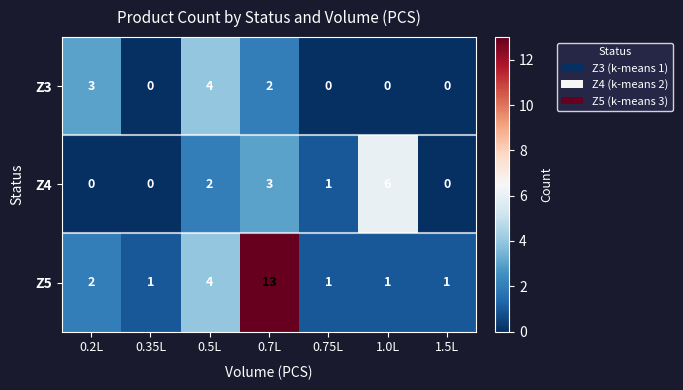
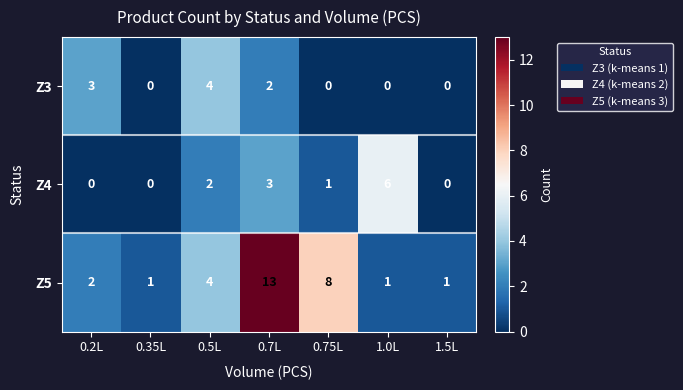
  {
    "Z3": {
      "0.2L": 3,
      "0.35L": 0,
      "0.5L": 4,
      "0.7L": 2,
      "0.75L": 0,
      "1.0L": 0,
      "1.5L": 0
    },
    "Z4": {
      "0.2L": 0,
      "0.35L": 0,
      "0.5L": 2,
      "0.7L": 3,
      "0.75L": 1,
      "1.5L": 0
    },
    "Z5": {
      "0.2L": 2,
      "0.35L": 1,
      "0.5L": 4,
      "0.7L": 13,
-     "0.75L": 1,
+     "0.75L": 8,
      "1.0L": 1,
      "1.5L": 1
    }
  }
